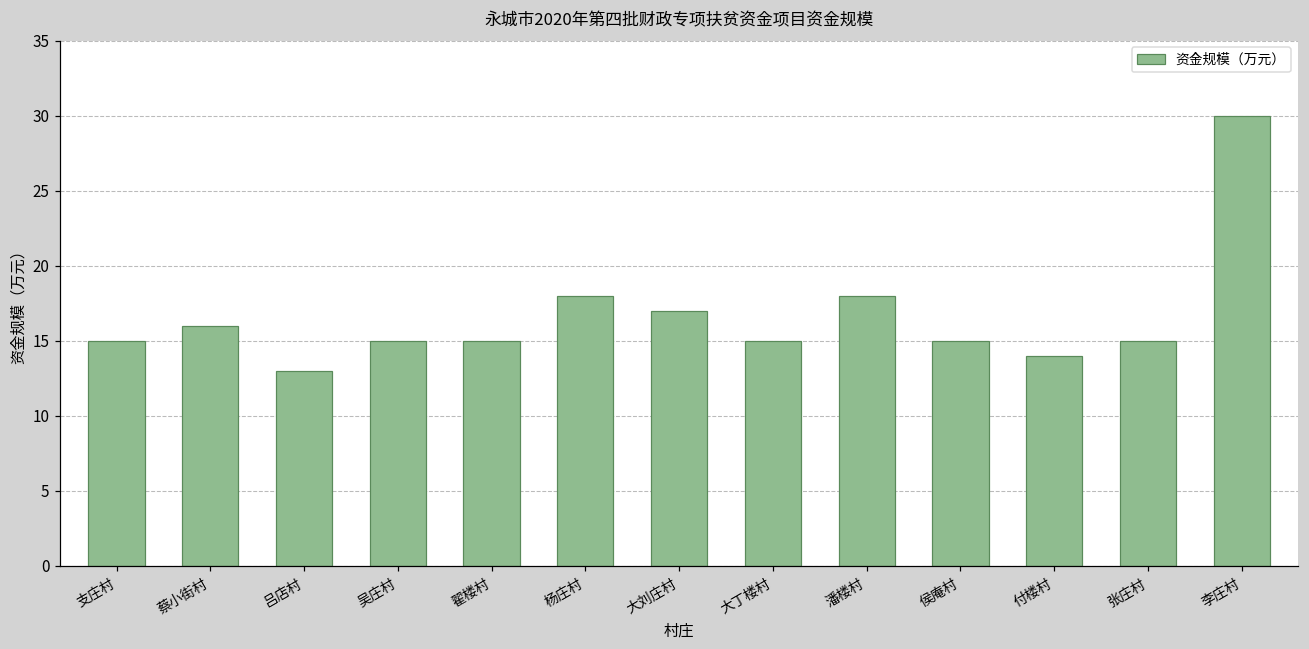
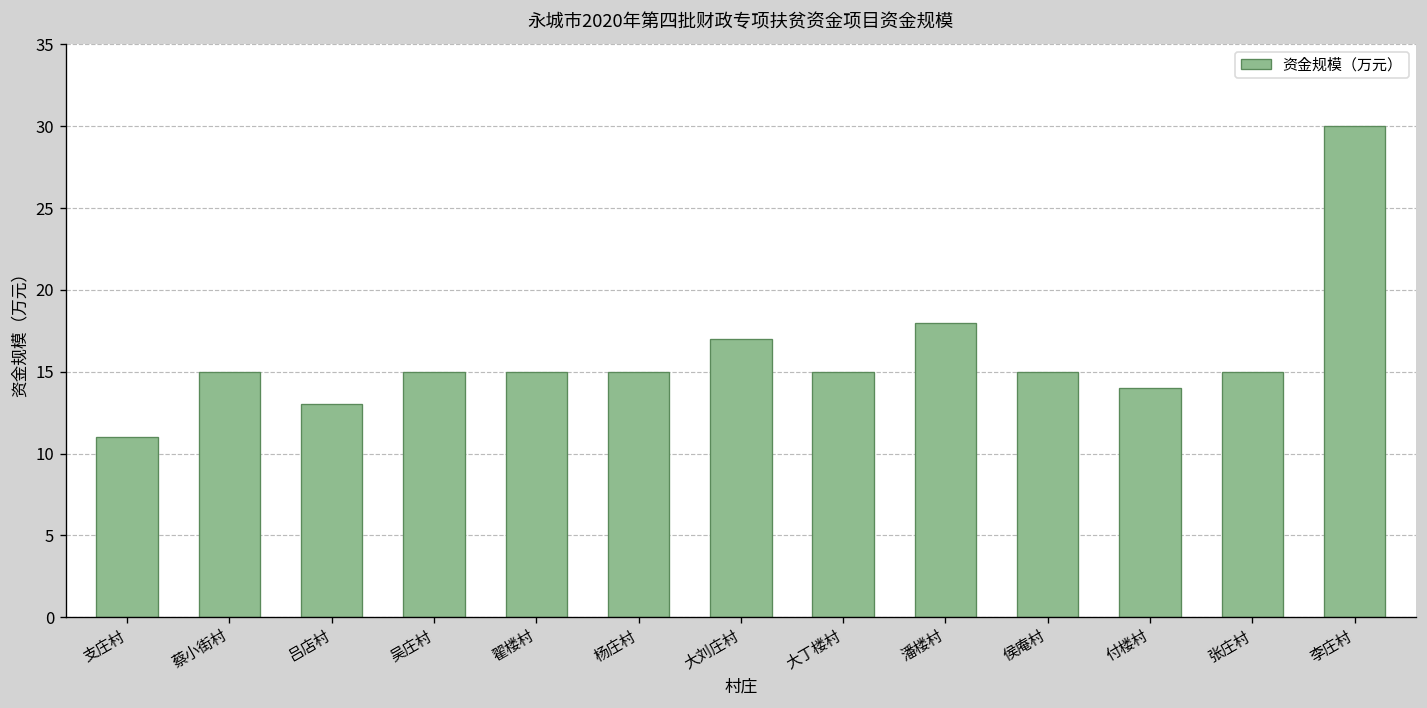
  {
-   "支庄村": 15,
-   "蔡小街村": 16,
+   "支庄村": 11,
+   "蔡小街村": 15,
    "吕店村": 13,
    "吴庄村": 15,
    "翟楼村": 15,
-   "杨庄村": 18,
+   "杨庄村": 15,
    "大刘庄村": 17,
    "大丁楼村": 15,
    "潘楼村": 18,
    "侯庵村": 15,
    "付楼村": 14,
    "张庄村": 15,
    "李庄村": 30
  }
